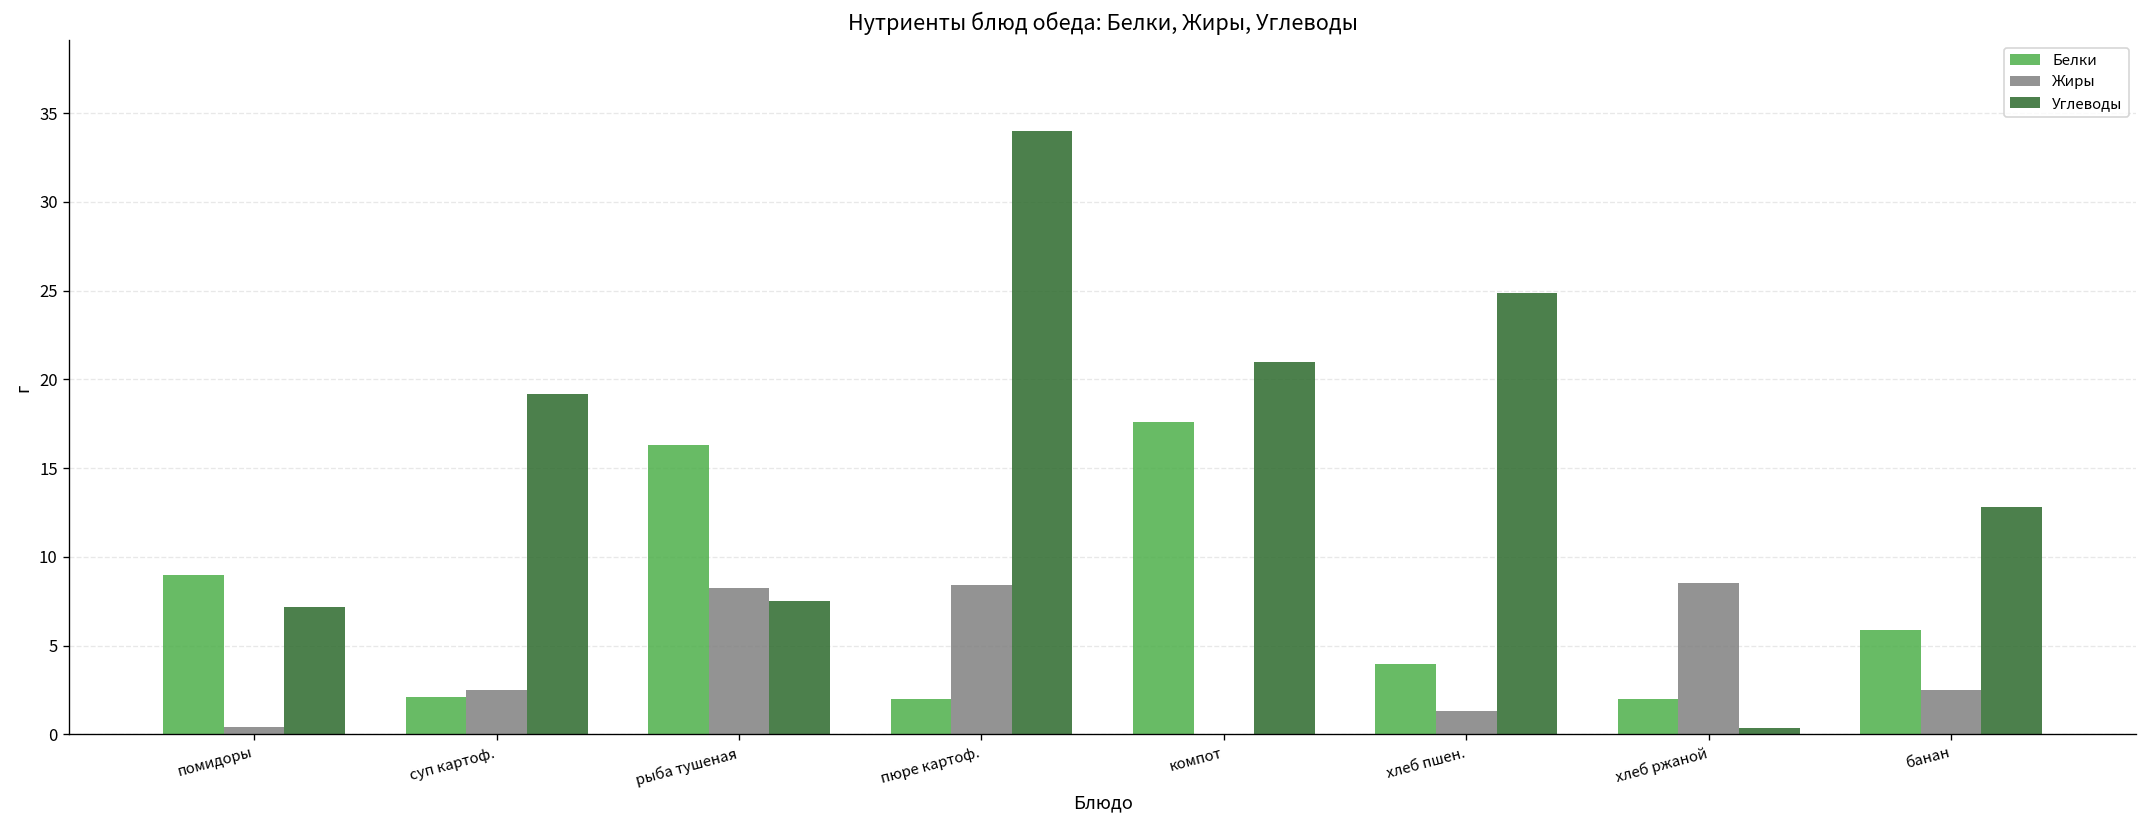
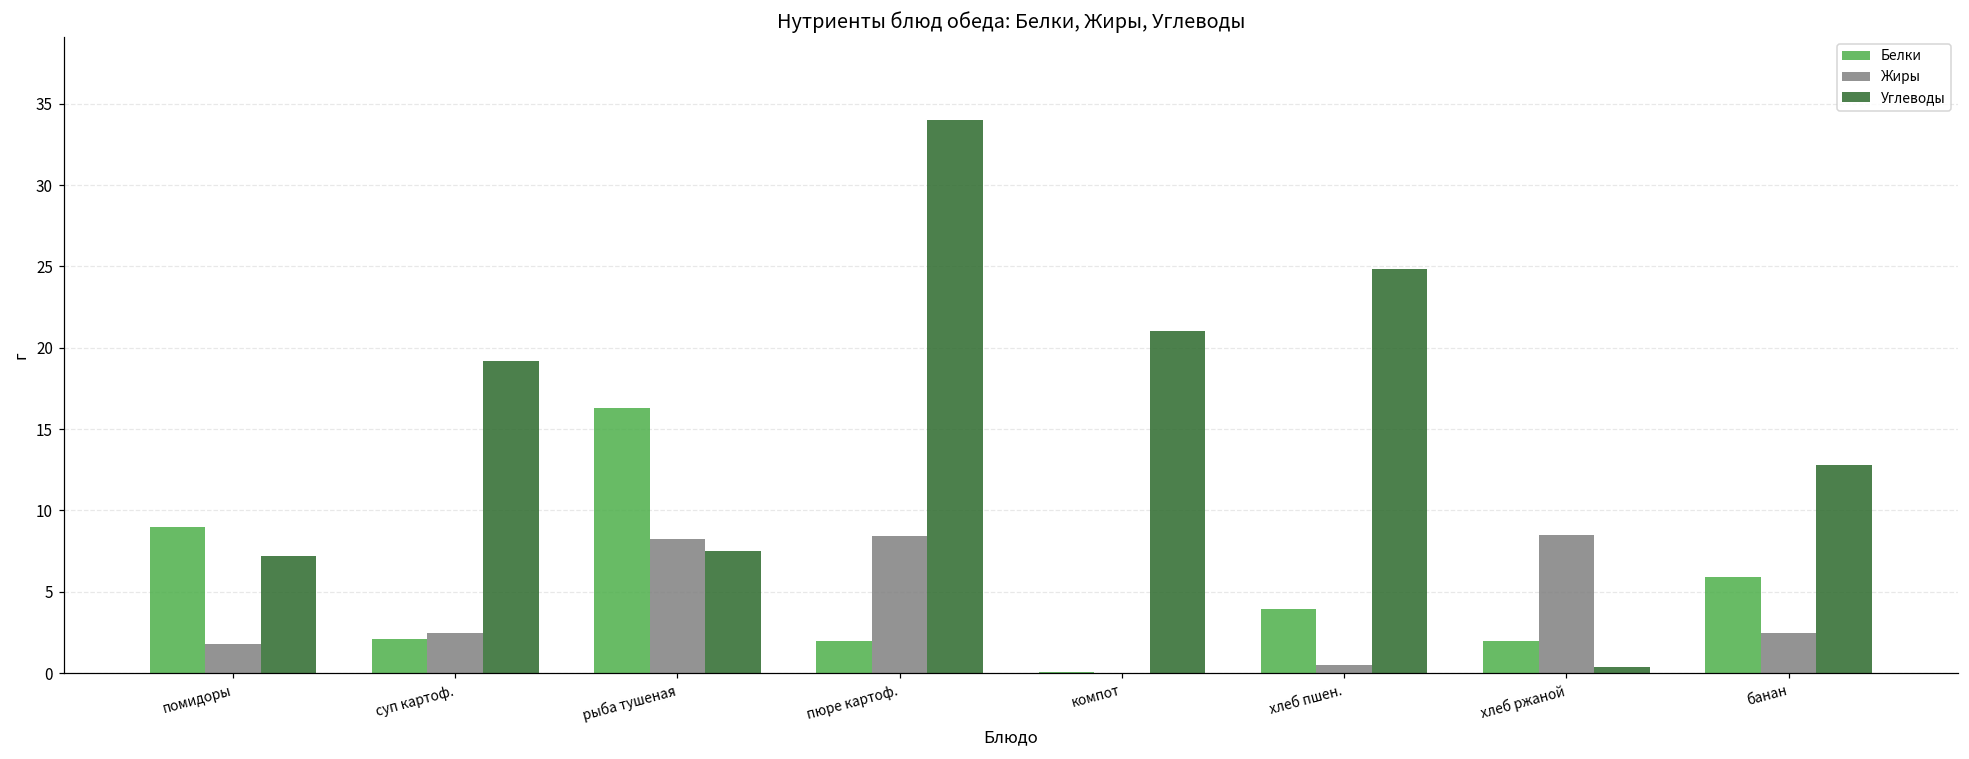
  {
    "Белки": {
      "помидоры": 9.0,
      "суп картоф.": 2.1,
      "рыба тушеная": 16.3,
      "пюре картоф.": 2.0,
-     "компот": 17.6,
+     "компот": 0.1,
      "хлеб пшен.": 4.0,
      "хлеб ржаной": 2.0,
      "банан": 5.9
    },
    "Жиры": {
-     "помидоры": 0.4,
+     "помидоры": 1.8,
      "суп картоф.": 2.5,
      "рыба тушеная": 8.3,
      "пюре картоф.": 8.4,
      "компот": 0.0,
-     "хлеб пшен.": 1.3,
+     "хлеб пшен.": 0.5,
      "хлеб ржаной": 8.5,
      "банан": 2.5
    },
    "Углеводы": {
      "помидоры": 7.2,
      "суп картоф.": 19.2,
      "рыба тушеная": 7.5,
      "пюре картоф.": 34.0,
      "компот": 21.0,
      "хлеб пшен.": 24.9,
      "хлеб ржаной": 0.4,
      "банан": 12.8
    }
  }
